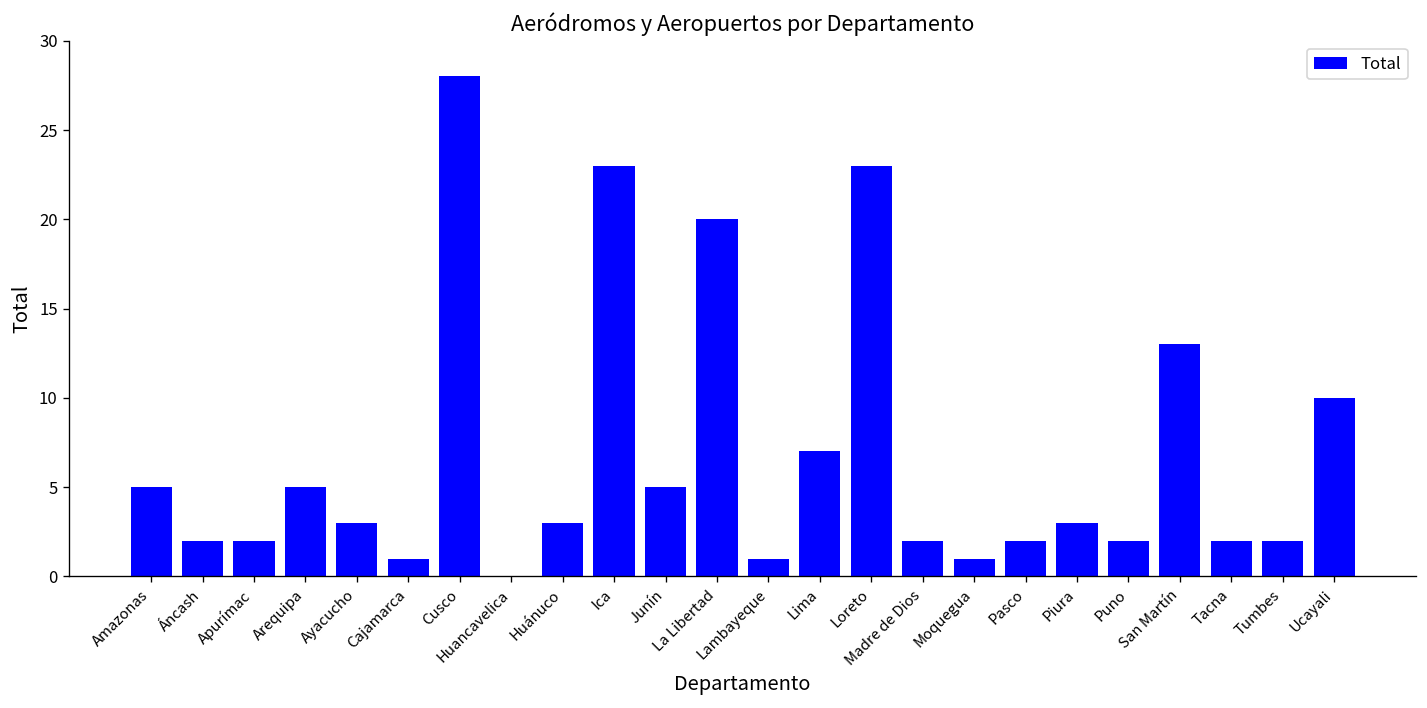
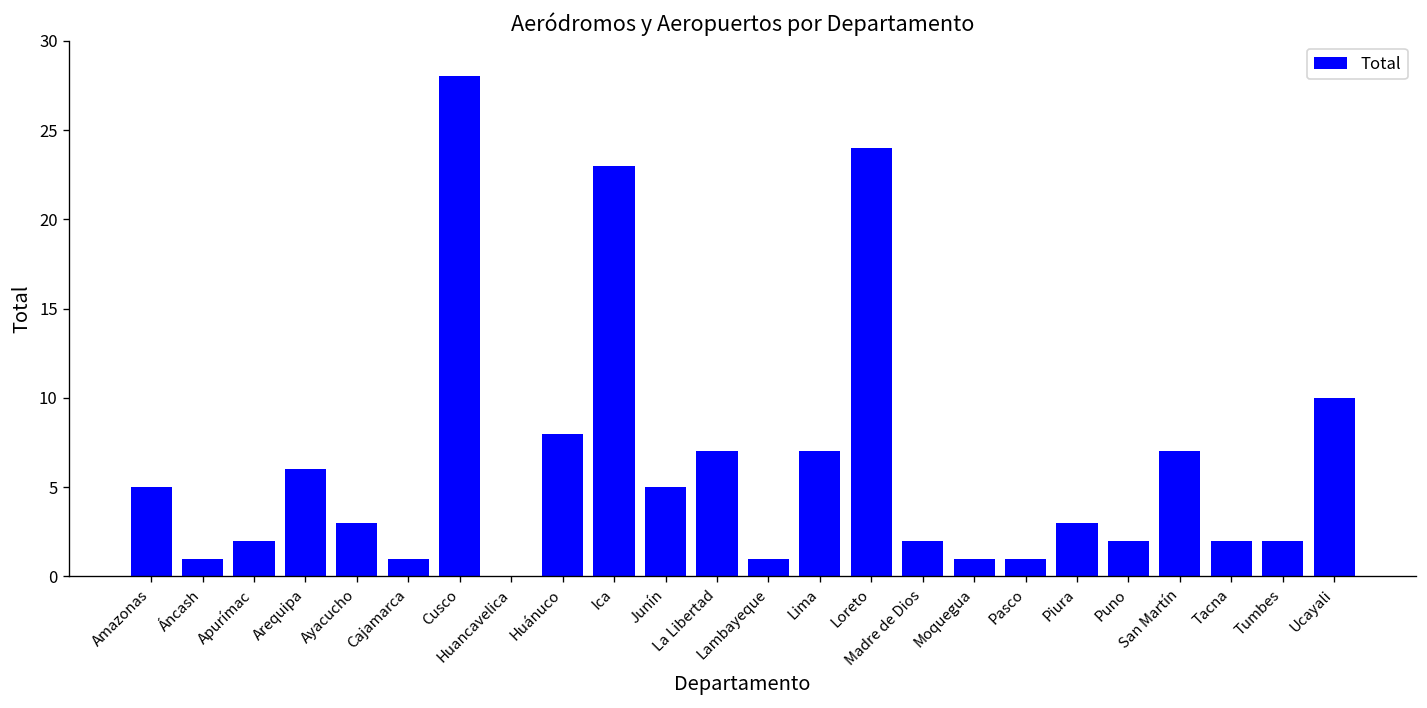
  {
    "Amazonas": 5,
-   "Áncash": 2,
+   "Áncash": 1,
    "Apurímac": 2,
-   "Arequipa": 5,
+   "Arequipa": 6,
    "Ayacucho": 3,
    "Cajamarca": 1,
    "Cusco": 28,
    "Huancavelica": 0,
-   "Huánuco": 3,
+   "Huánuco": 8,
    "Ica": 23,
    "Junín": 5,
-   "La Libertad": 20,
+   "La Libertad": 7,
    "Lambayeque": 1,
    "Lima": 7,
-   "Loreto": 23,
+   "Loreto": 24,
    "Madre de Dios": 2,
    "Moquegua": 1,
-   "Pasco": 2,
+   "Pasco": 1,
    "Piura": 3,
    "Puno": 2,
-   "San Martín": 13,
+   "San Martín": 7,
    "Tacna": 2,
    "Tumbes": 2,
    "Ucayali": 10
  }
